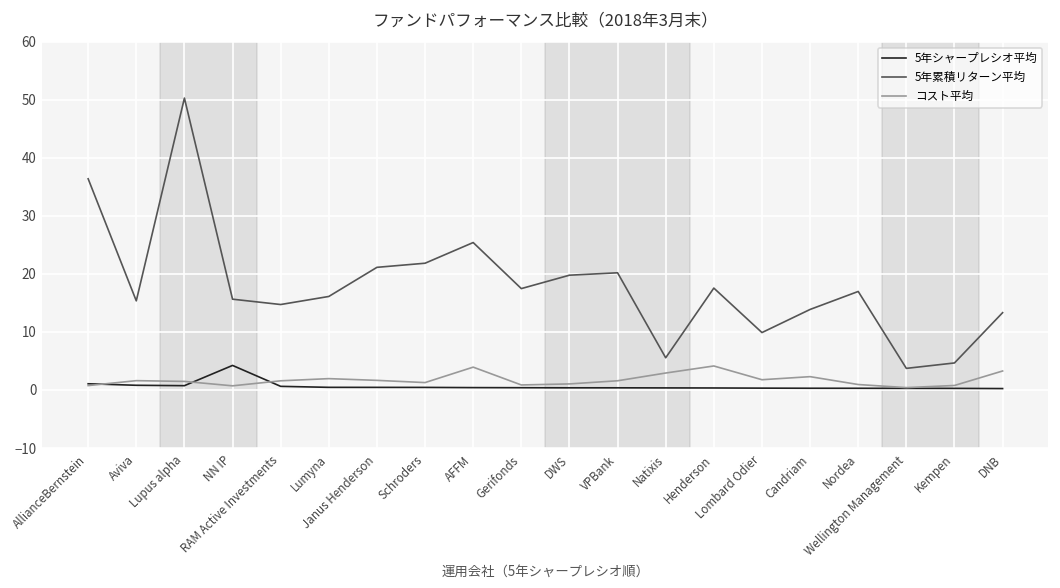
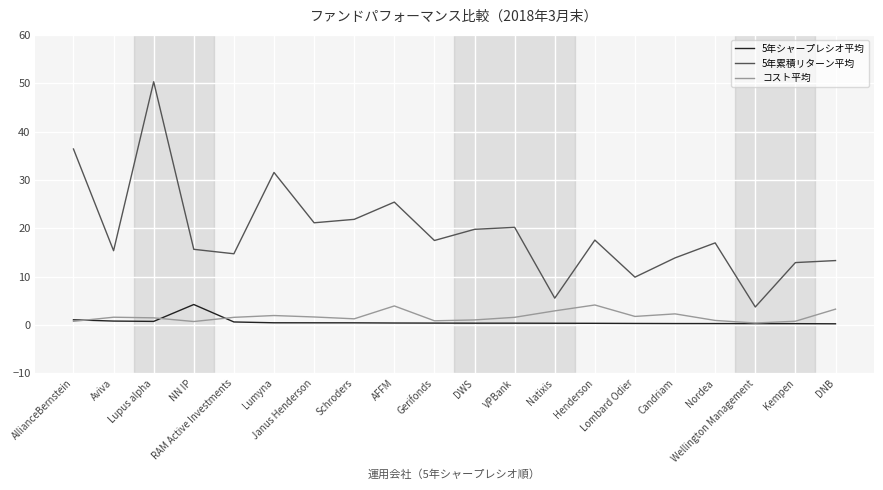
  {
    "5年シャープレシオ平均": {
      "Aviva": 1,
      "Lupus alpha": 1,
      "NN IP": 4,
      "RAM Active Investments": 1,
      "Lumyna": 0,
      "Janus Henderson": 0,
      "Schroders": 0,
      "AFFM": 0,
      "DWS": 0,
      "VPBank": 0,
      "Natixis": 0,
      "Henderson": 0,
      "Lombard Odier": 0,
      "Candriam": 0,
      "Nordea": 0,
      "DNB": 0
    },
    "5年累積リターン平均": {
      "AllianceBernstein": 36,
      "Aviva": 15,
      "Lupus alpha": 50,
      "NN IP": 16,
      "RAM Active Investments": 15,
-     "Lumyna": 16,
+     "Lumyna": 32,
      "Janus Henderson": 21,
      "Schroders": 22,
      "AFFM": 25,
      "Gerifonds": 17,
      "DWS": 20,
      "VPBank": 20,
      "Natixis": 6,
      "Henderson": 18,
      "Lombard Odier": 10,
      "Candriam": 14,
      "Nordea": 17,
      "Wellington Management": 4,
-     "Kempen": 5,
+     "Kempen": 13,
      "DNB": 13
    },
    "コスト平均": {
      "Aviva": 2,
      "Lupus alpha": 1,
      "NN IP": 1,
      "RAM Active Investments": 2,
      "Lumyna": 2,
      "Janus Henderson": 2,
      "Schroders": 1,
      "AFFM": 4,
      "DWS": 1,
      "VPBank": 2,
      "Natixis": 3,
      "Henderson": 4,
      "Lombard Odier": 2,
      "Candriam": 2,
      "Nordea": 1,
      "DNB": 3
    }
  }
